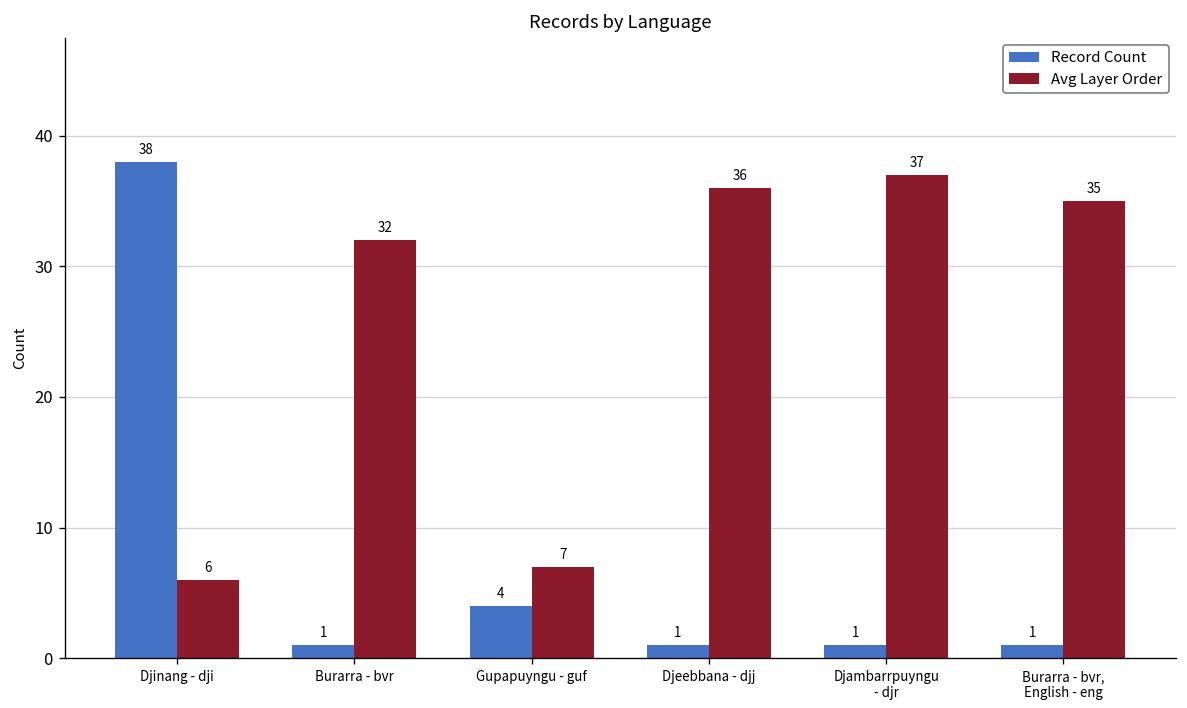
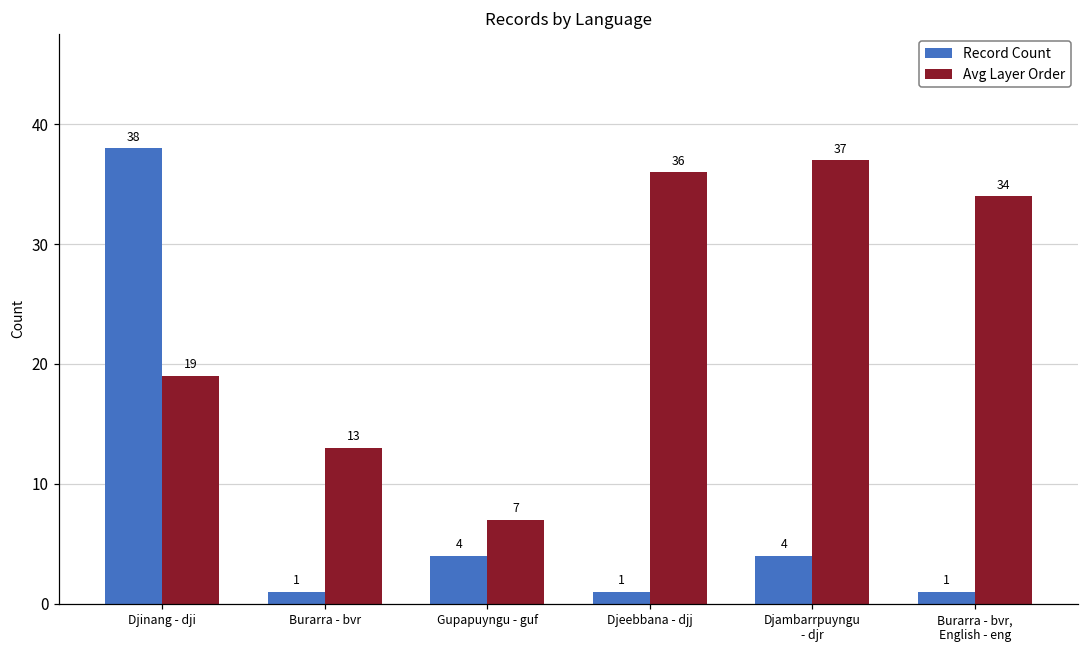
  {
    "Record Count": {
      "Djinang - dji": 38,
      "Burarra - bvr": 1,
      "Gupapuyngu - guf": 4,
      "Djeebbana - djj": 1,
-     "Djambarrpuyngu - djr": 1,
+     "Djambarrpuyngu - djr": 4,
      "Burarra - bvr, English - eng": 1
    },
    "Avg Layer Order": {
-     "Djinang - dji": 6,
-     "Burarra - bvr": 32,
+     "Djinang - dji": 19,
+     "Burarra - bvr": 13,
      "Gupapuyngu - guf": 7,
      "Djeebbana - djj": 36,
      "Djambarrpuyngu - djr": 37,
-     "Burarra - bvr, English - eng": 35
+     "Burarra - bvr, English - eng": 34
    }
  }
